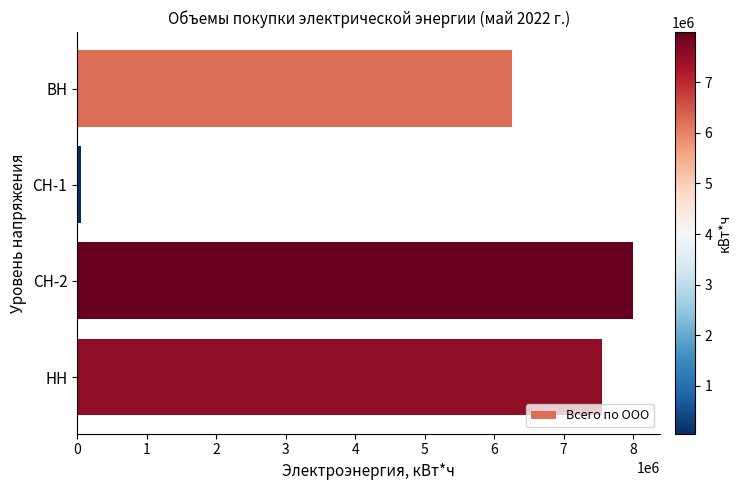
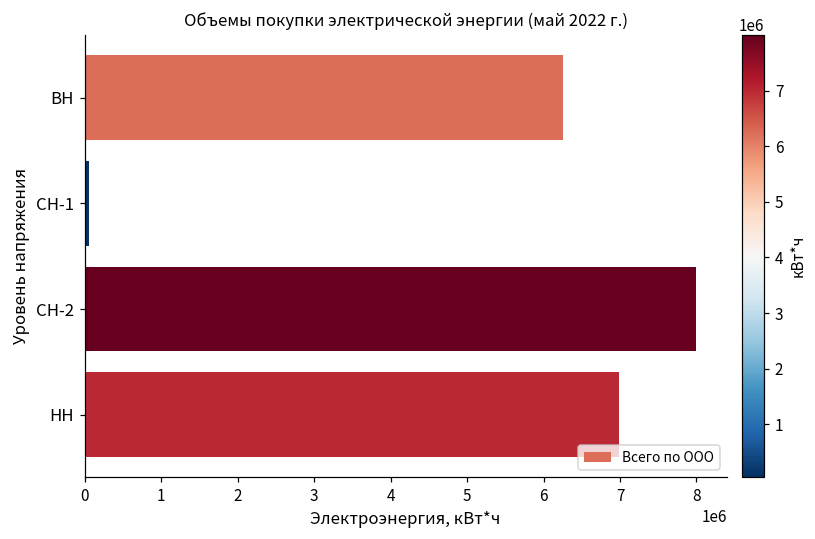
  {
    "ВН": 6300000,
    "СН-1": 100000,
    "СН-2": 8000000,
-   "НН": 7500000
+   "НН": 7000000
  }
